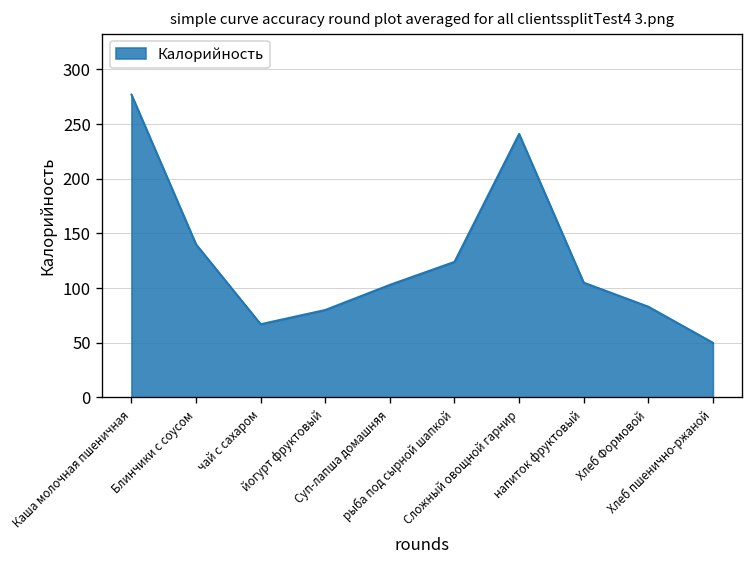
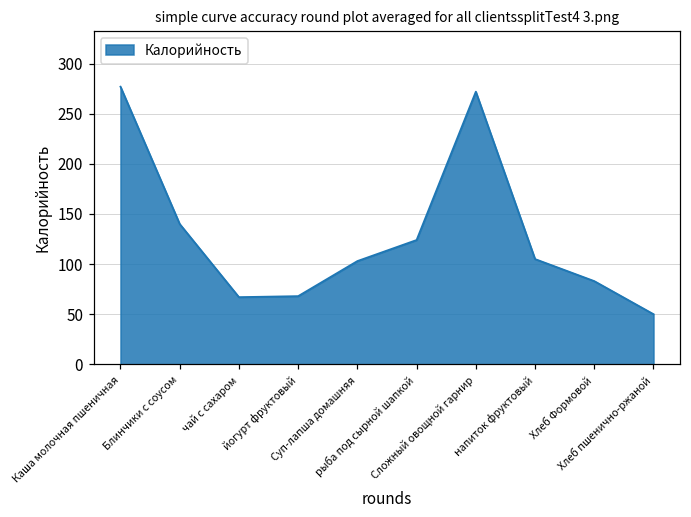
  {
    "Каша молочная пшеничная": 280,
    "Блинчики с соусом": 140,
    "чай с сахаром": 70,
-   "йогурт фруктовый": 80,
+   "йогурт фруктовый": 70,
    "Суп-лапша домашняя": 100,
    "рыба под сырной шапкой": 120,
-   "Сложный овощной гарнир": 240,
+   "Сложный овощной гарнир": 270,
    "напиток фруктовый": 110,
    "Хлеб Формовой": 80,
    "Хлеб пшенично-ржаной": 50
  }
